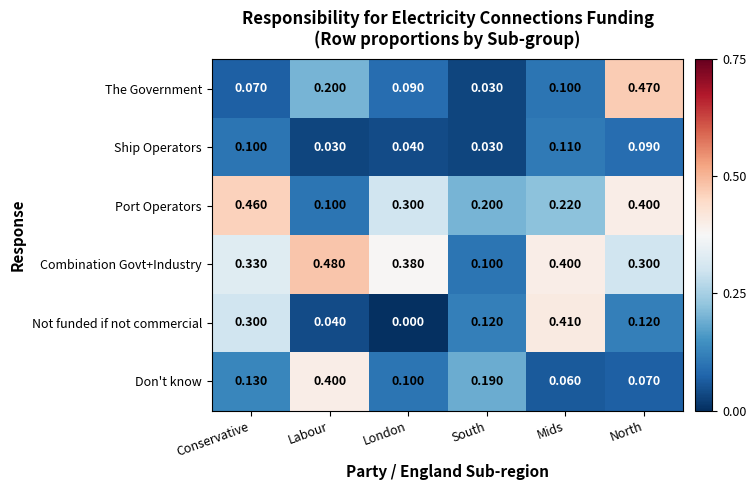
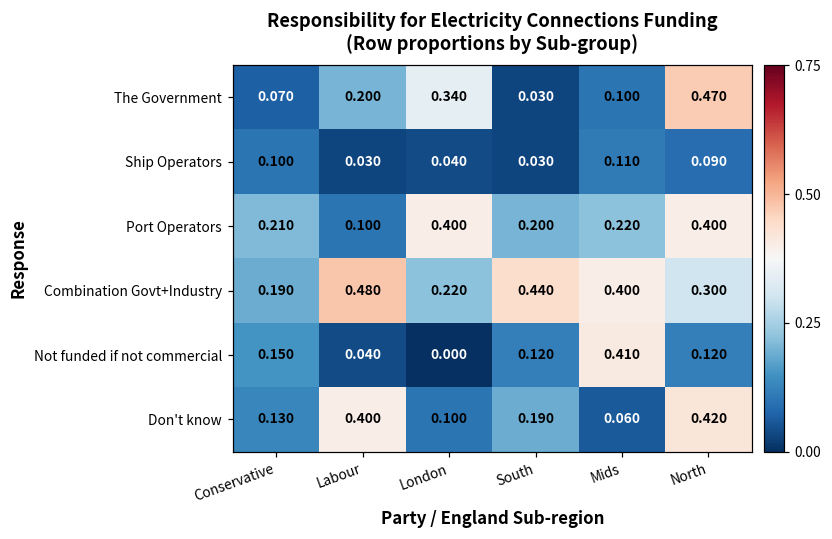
  {
    "The Government": {
      "Conservative": 0.070,
      "Labour": 0.200,
-     "London": 0.090,
+     "London": 0.340,
      "South": 0.030,
      "Mids": 0.100,
      "North": 0.470
    },
    "Ship Operators": {
      "Conservative": 0.100,
      "Labour": 0.030,
      "London": 0.040,
      "South": 0.030,
      "Mids": 0.110,
      "North": 0.090
    },
    "Port Operators": {
-     "Conservative": 0.460,
+     "Conservative": 0.210,
      "Labour": 0.100,
-     "London": 0.300,
+     "London": 0.400,
      "South": 0.200,
      "Mids": 0.220,
      "North": 0.400
    },
    "Combination Govt+Industry": {
-     "Conservative": 0.330,
+     "Conservative": 0.190,
      "Labour": 0.480,
-     "London": 0.380,
-     "South": 0.100,
+     "London": 0.220,
+     "South": 0.440,
      "Mids": 0.400,
      "North": 0.300
    },
    "Not funded if not commercial": {
-     "Conservative": 0.300,
+     "Conservative": 0.150,
      "Labour": 0.040,
      "London": 0.000,
      "South": 0.120,
      "Mids": 0.410,
      "North": 0.120
    },
    "Don't know": {
      "Conservative": 0.130,
      "Labour": 0.400,
      "London": 0.100,
      "South": 0.190,
      "Mids": 0.060,
-     "North": 0.070
+     "North": 0.420
    }
  }
